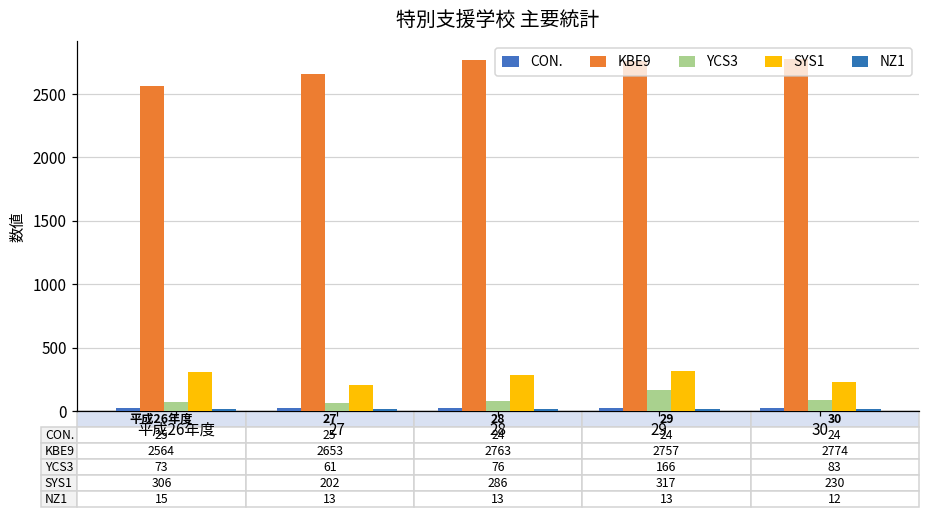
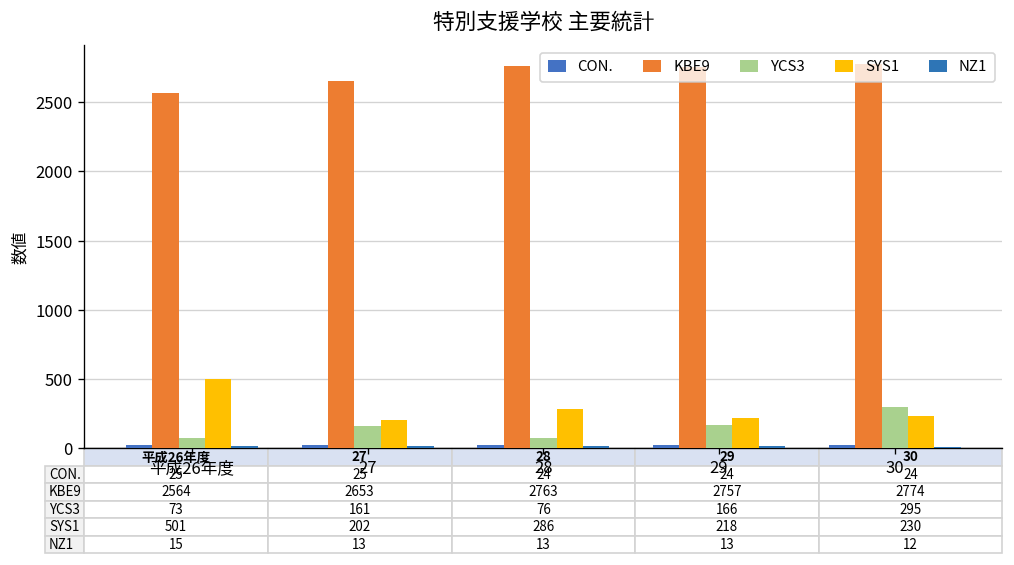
  {
    "KBE9": {
      "平成26年度": 2560,
      "27": 2650,
      "28": 2760
    },
    "YCS3": {
-     "27": 61,
-     "30": 83
+     "27": 161,
+     "30": 295
    },
    "SYS1": {
-     "平成26年度": 306,
-     "29": 317
+     "平成26年度": 501,
+     "29": 218
    }
  }
